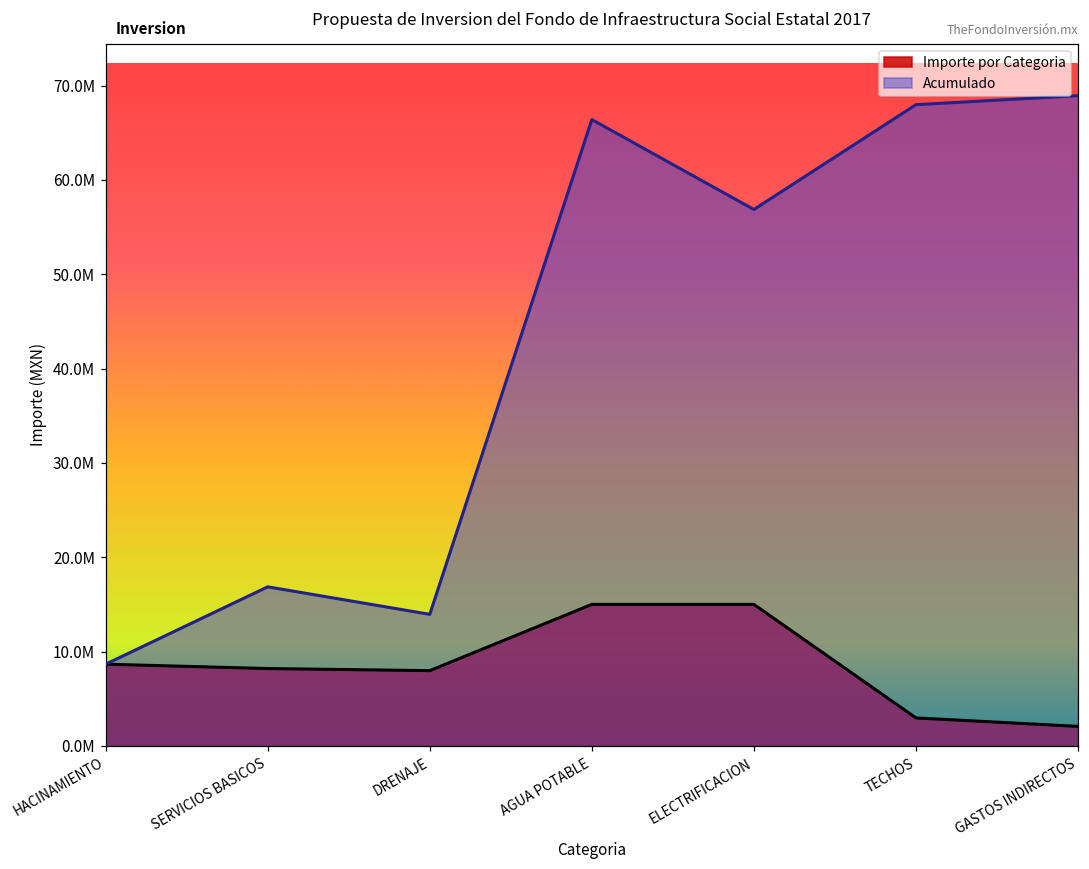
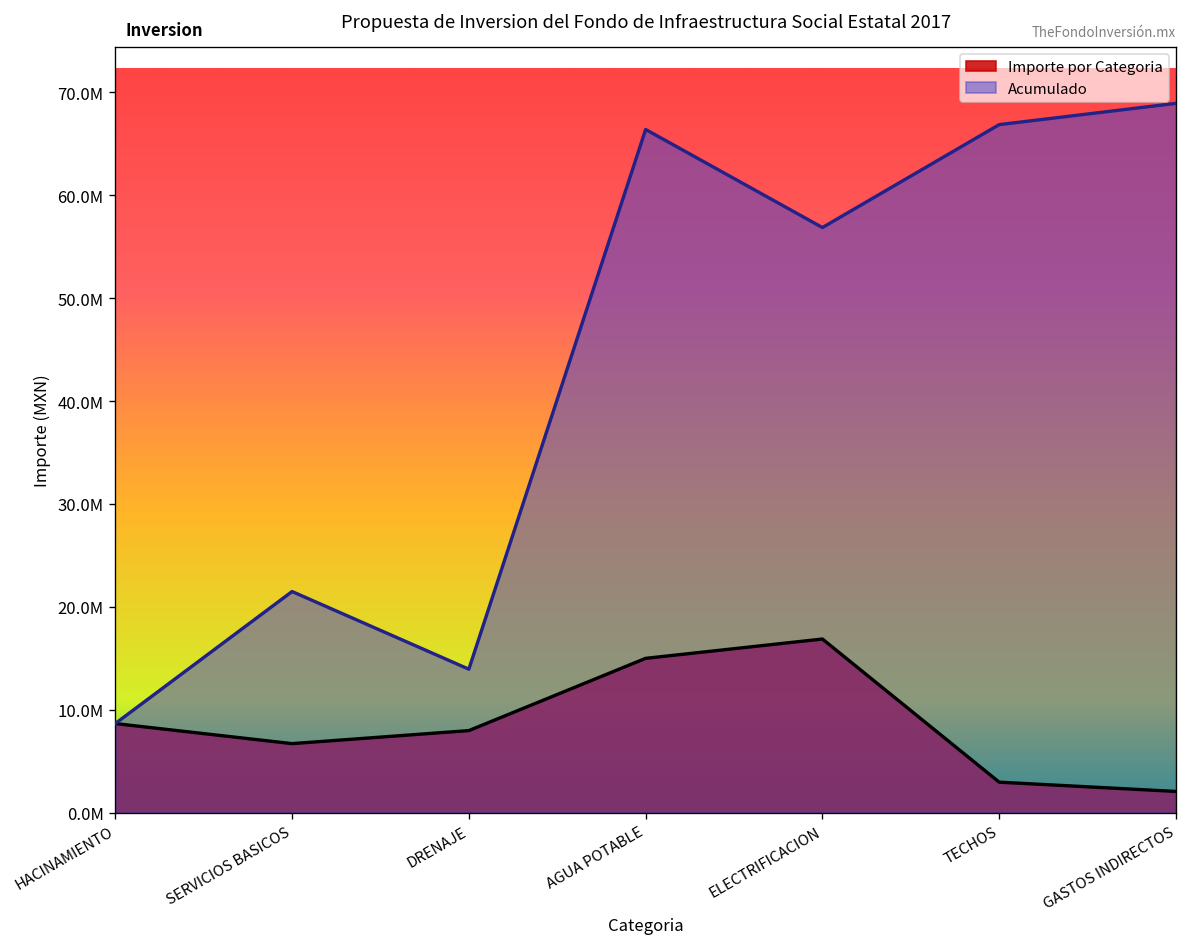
  {
    "Importe por Categoria": {
-     "SERVICIOS BASICOS": 8000000,
+     "SERVICIOS BASICOS": 7000000,
      "DRENAJE": 8000000,
      "AGUA POTABLE": 15000000,
-     "ELECTRIFICACION": 15000000,
+     "ELECTRIFICACION": 17000000,
      "TECHOS": 3000000,
      "GASTOS INDIRECTOS": 2000000
    },
    "Acumulado": {
-     "SERVICIOS BASICOS": 17000000,
+     "SERVICIOS BASICOS": 21000000,
      "DRENAJE": 14000000,
      "AGUA POTABLE": 66000000,
      "ELECTRIFICACION": 57000000,
-     "TECHOS": 68000000,
+     "TECHOS": 67000000,
      "GASTOS INDIRECTOS": 69000000
    }
  }
